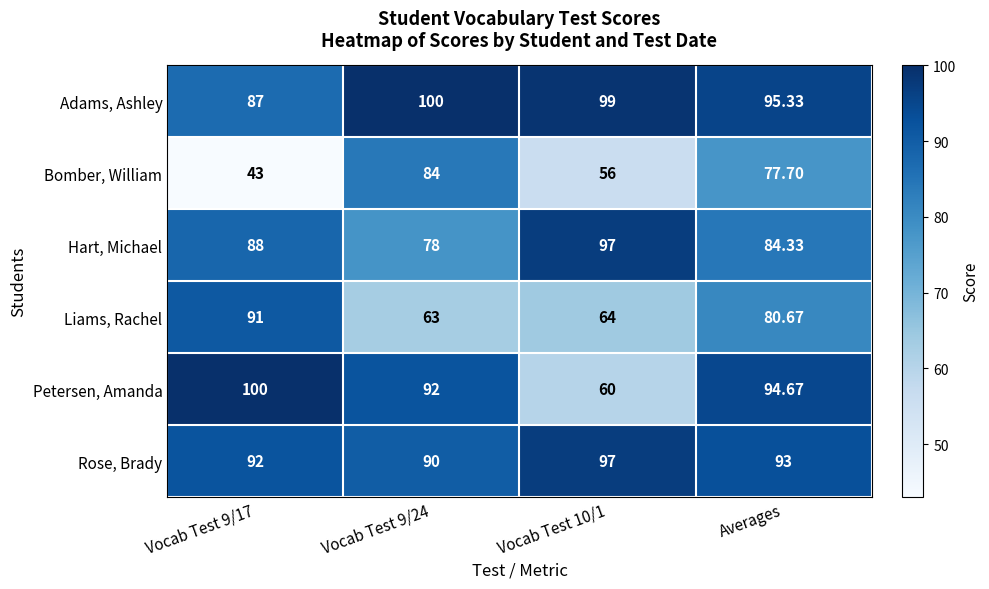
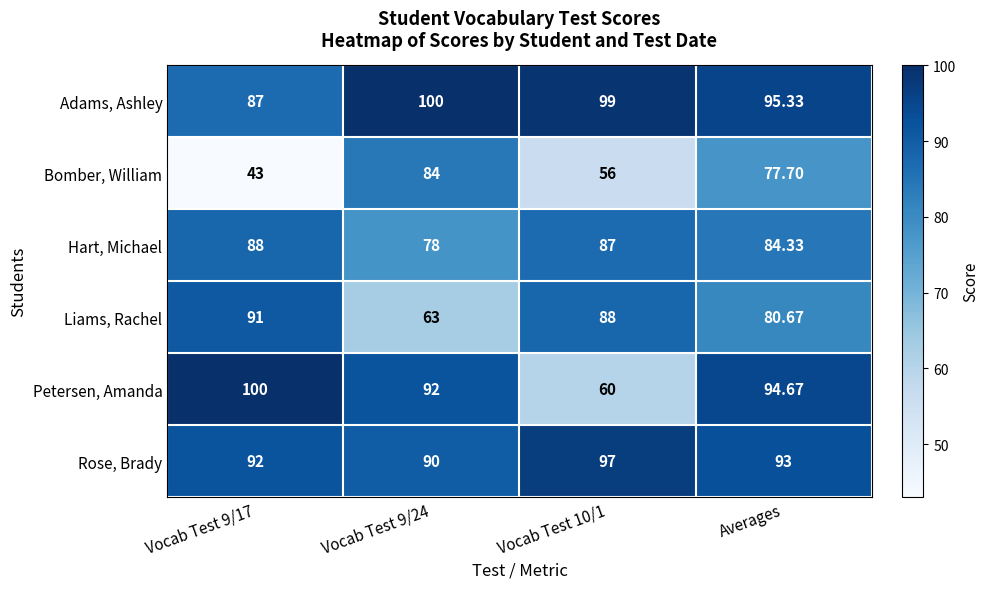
  {
    "Adams, Ashley": {
      "Vocab Test 9/17": 87,
      "Vocab Test 9/24": 100,
      "Vocab Test 10/1": 99,
      "Averages": 95.33
    },
    "Bomber, William": {
      "Vocab Test 9/17": 43,
      "Vocab Test 9/24": 84,
      "Vocab Test 10/1": 56,
      "Averages": 77.70
    },
    "Hart, Michael": {
      "Vocab Test 9/17": 88,
      "Vocab Test 9/24": 78,
-     "Vocab Test 10/1": 97,
+     "Vocab Test 10/1": 87,
      "Averages": 84.33
    },
    "Liams, Rachel": {
      "Vocab Test 9/17": 91,
      "Vocab Test 9/24": 63,
-     "Vocab Test 10/1": 64,
+     "Vocab Test 10/1": 88,
      "Averages": 80.67
    },
    "Petersen, Amanda": {
      "Vocab Test 9/17": 100,
      "Vocab Test 9/24": 92,
      "Vocab Test 10/1": 60,
      "Averages": 94.67
    },
    "Rose, Brady": {
      "Vocab Test 9/17": 92,
      "Vocab Test 9/24": 90,
      "Vocab Test 10/1": 97,
      "Averages": 93
    }
  }
